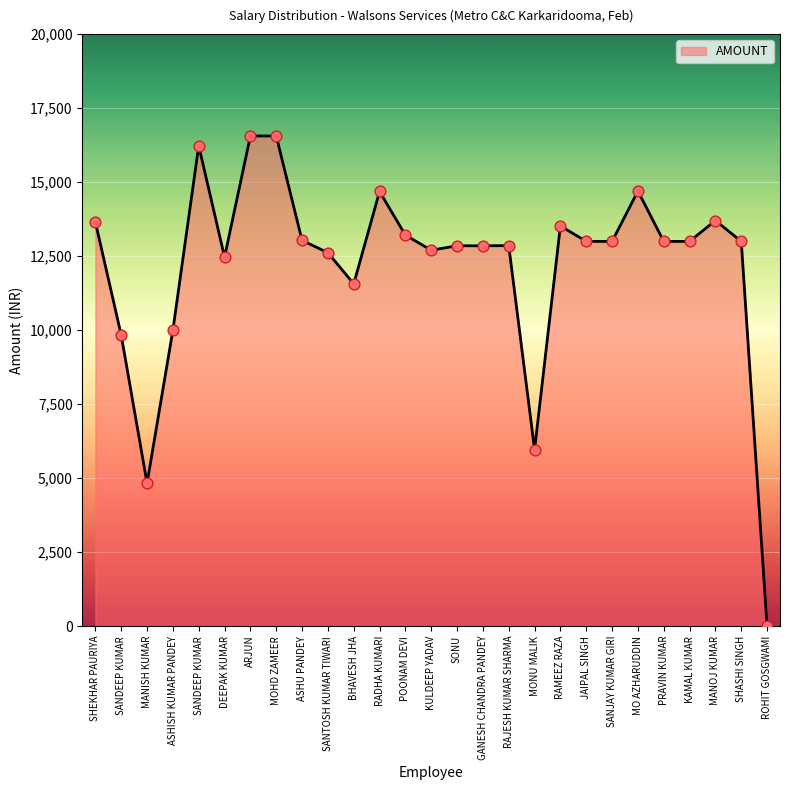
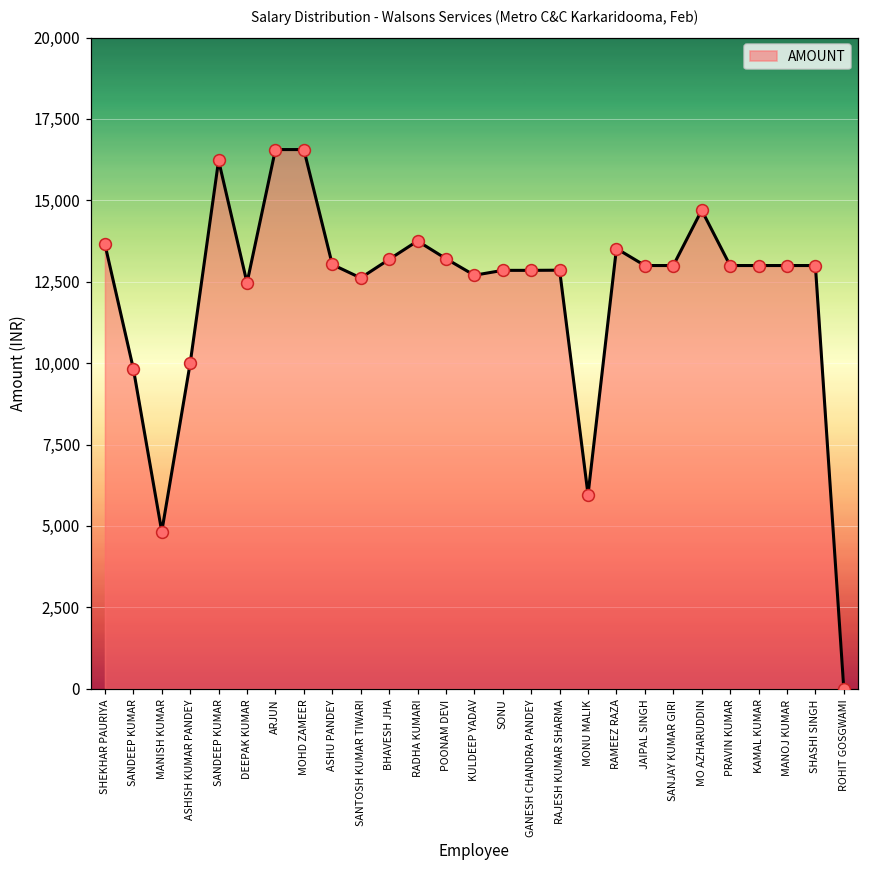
  {
    "SHEKHAR PAURIYA": "13,700",
    "MANISH KUMAR": "4,800",
    "ASHISH KUMAR PANDEY": "10,000",
    "DEEPAK KUMAR": "12,500",
    "ARJUN": "16,600",
    "MOHD ZAMEER": "16,600",
    "ASHU PANDEY": "13,000",
    "SANTOSH KUMAR TIWARI": "12,600",
-   "BHAVESH JHA": "11,600",
-   "RADHA KUMARI": "14,700",
+   "BHAVESH JHA": "13,200",
+   "RADHA KUMARI": "13,800",
    "POONAM DEVI": "13,200",
    "KULDEEP YADAV": "12,700",
    "SONU": "12,900",
    "GANESH CHANDRA PANDEY": "12,900",
    "RAJESH KUMAR SHARMA": "12,900",
    "MONU MALIK": "6,000",
    "RAMEEZ RAZA": "13,500",
    "JAIPAL SINGH": "13,000",
    "SANJAY KUMAR GIRI": "13,000",
    "MO AZHARUDDIN": "14,700",
    "PRAVIN KUMAR": "13,000",
    "KAMAL KUMAR": "13,000",
-   "MANOJ KUMAR": "13,700",
+   "MANOJ KUMAR": "13,000",
    "SHASHI SINGH": "13,000",
    "ROHIT GOSGWAMI": "0"
  }
